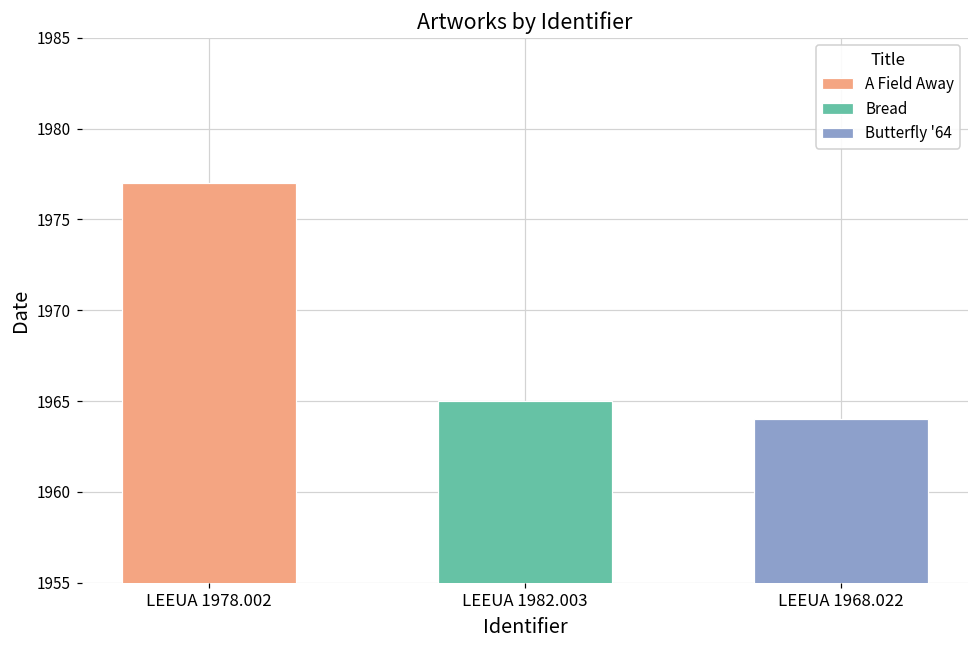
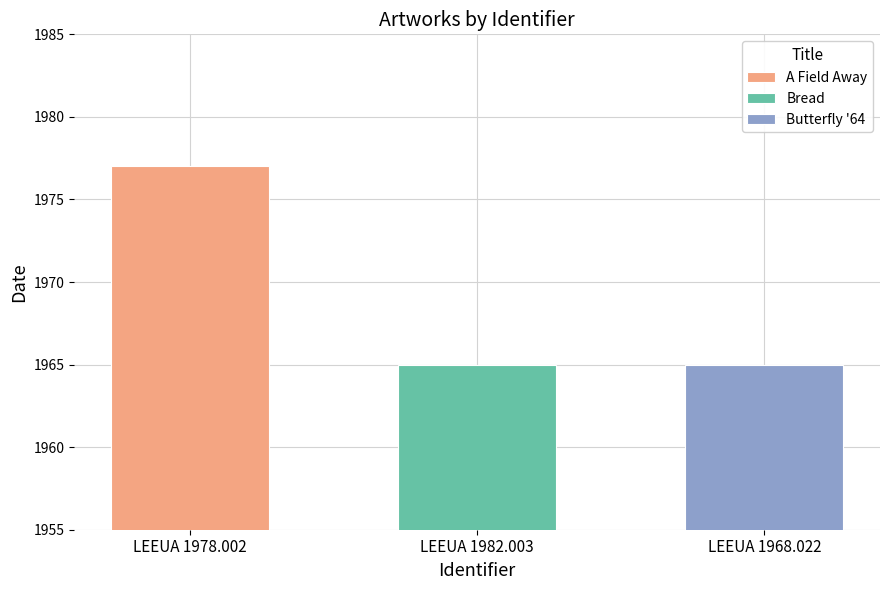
  {
    "LEEUA 1978.002": 1977,
    "LEEUA 1982.003": 1965,
-   "LEEUA 1968.022": 1964
+   "LEEUA 1968.022": 1965
  }
